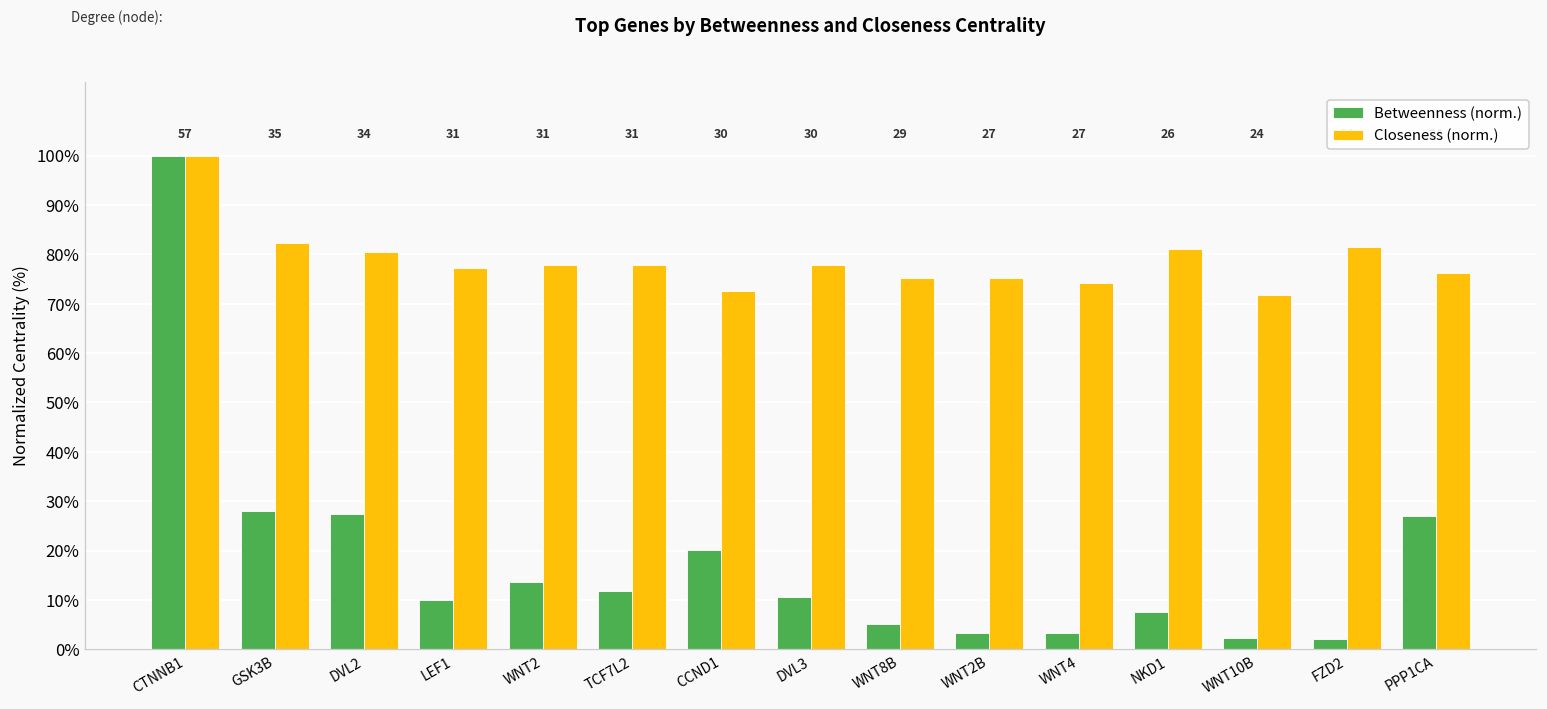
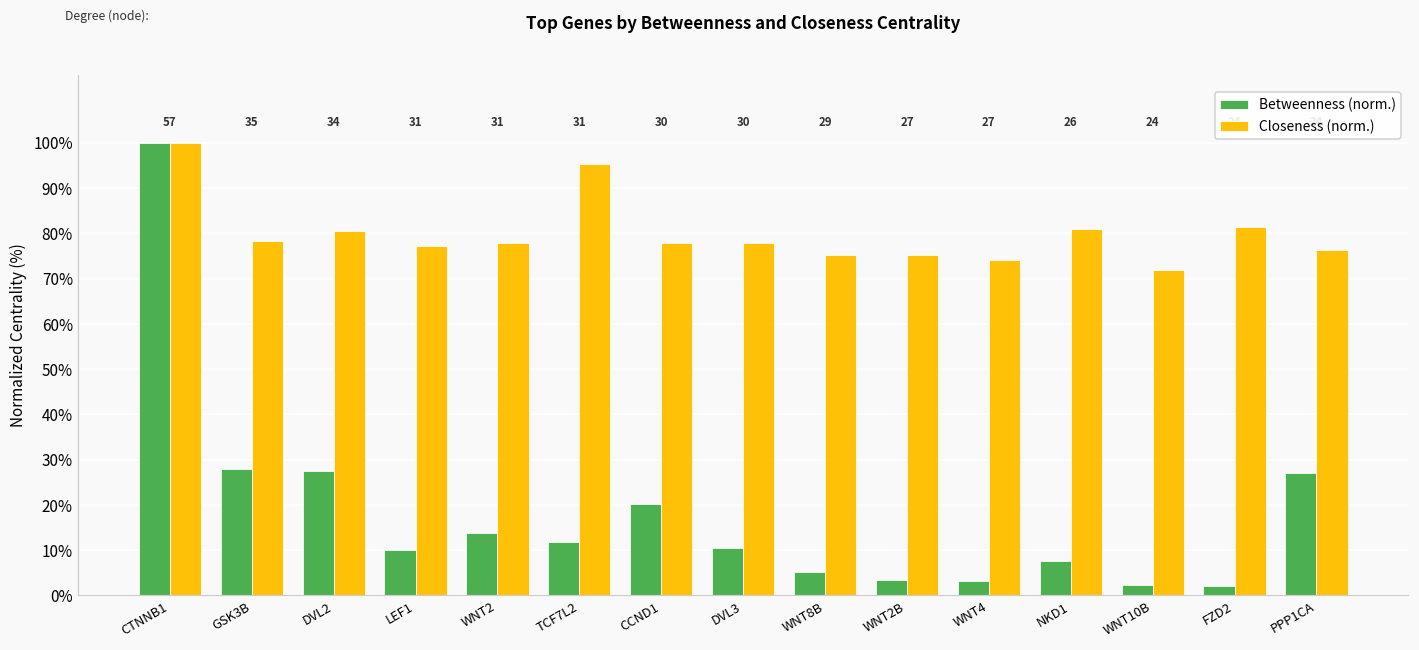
  {
    "Betweenness (norm.)": {
      "GSK3B": "28%",
      "DVL2": "27%",
      "LEF1": "10%",
      "WNT2": "14%",
      "TCF7L2": "12%",
      "CCND1": "20%",
      "DVL3": "11%",
      "WNT8B": "5%",
      "WNT2B": "3%",
      "WNT4": "3%",
      "NKD1": "7%",
      "WNT10B": "2%",
      "FZD2": "2%",
      "PPP1CA": "27%"
    },
    "Closeness (norm.)": {
-     "GSK3B": "82%",
+     "GSK3B": "78%",
      "DVL2": "81%",
      "LEF1": "77%",
      "WNT2": "78%",
-     "TCF7L2": "78%",
-     "CCND1": "73%",
+     "TCF7L2": "95%",
+     "CCND1": "78%",
      "DVL3": "78%",
      "WNT8B": "75%",
      "WNT2B": "75%",
      "WNT4": "74%",
      "NKD1": "81%",
      "WNT10B": "72%",
      "FZD2": "81%",
      "PPP1CA": "76%"
    }
  }
